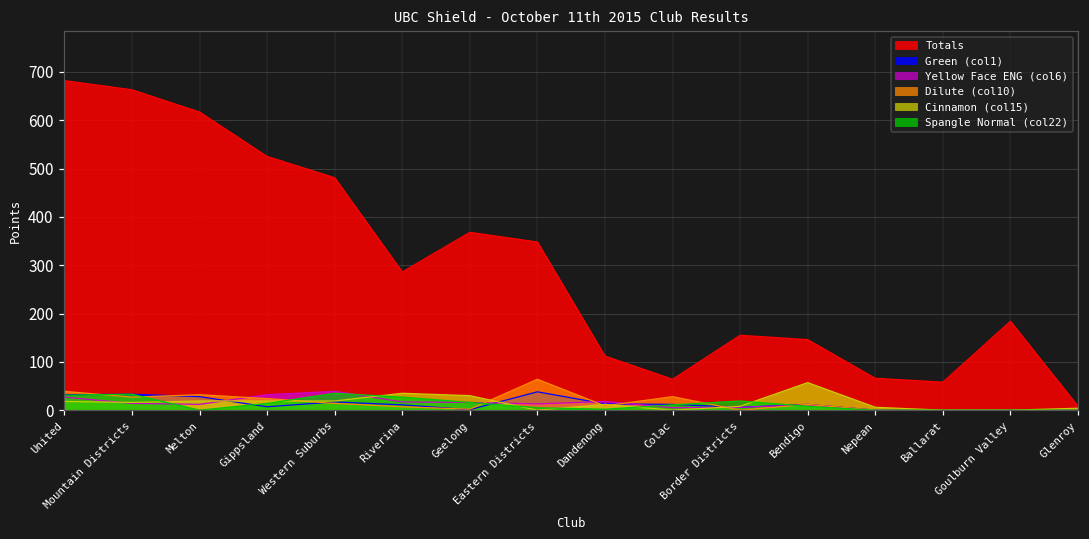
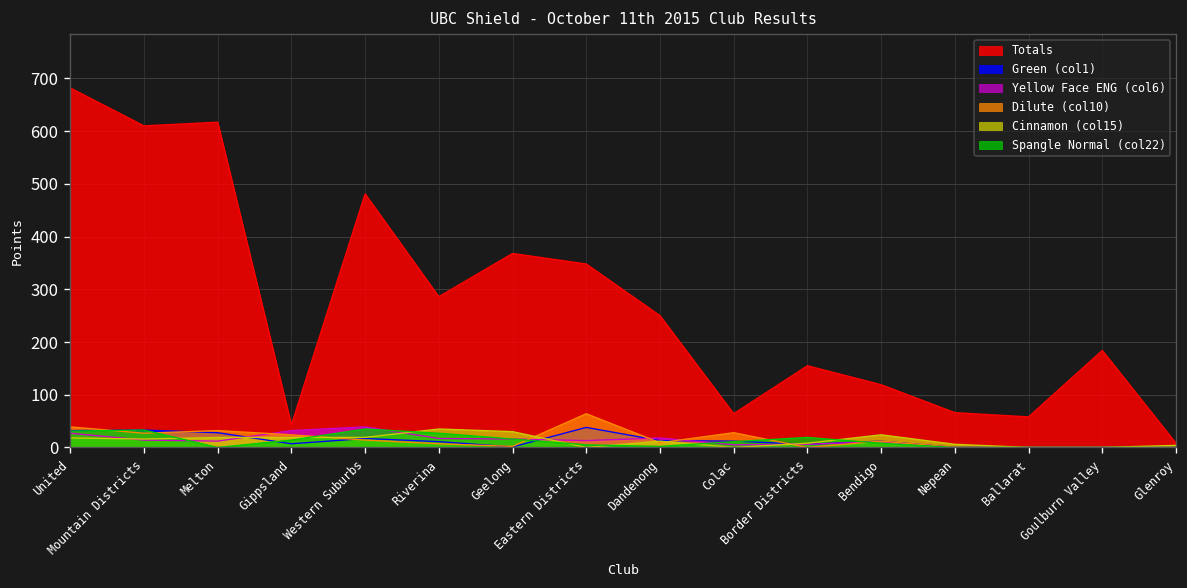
  {
    "Totals": {
      "United": 680,
-     "Mountain Districts": 660,
+     "Mountain Districts": 610,
      "Melton": 620,
-     "Gippsland": 530,
+     "Gippsland": 40,
      "Western Suburbs": 480,
      "Riverina": 290,
      "Geelong": 370,
      "Eastern Districts": 350,
-     "Dandenong": 110,
+     "Dandenong": 250,
      "Colac": 60,
      "Border Districts": 160,
-     "Bendigo": 150,
+     "Bendigo": 120,
      "Nepean": 70,
      "Ballarat": 60,
      "Goulburn Valley": 180
    },
    "Green (col1)": {
      "Gippsland": 10,
      "Eastern Districts": 40
    },
    "Yellow Face ENG (col6)": {
      "Melton": 10,
      "Gippsland": 30,
      "Riverina": 20,
      "Eastern Districts": 10
    },
    "Dilute (col10)": {
      "United": 40,
      "Mountain Districts": 30,
      "Eastern Districts": 60,
      "Colac": 30,
      "Border Districts": 0
    },
    "Cinnamon (col15)": {
      "United": 20,
      "Melton": 20,
      "Riverina": 40,
      "Geelong": 30,
-     "Bendigo": 60,
+     "Bendigo": 20,
      "Nepean": 10
    },
    "Spangle Normal (col22)": {
      "Melton": 0,
      "Riverina": 30,
      "Dandenong": 0,
      "Border Districts": 20
    }
  }
